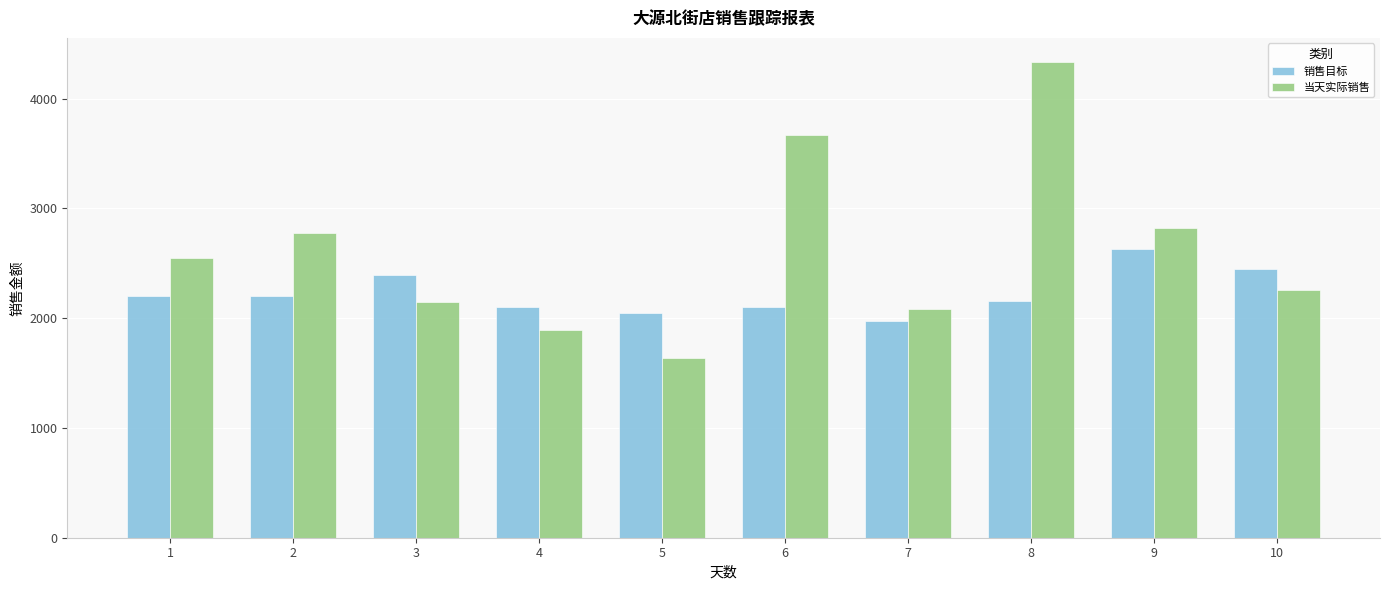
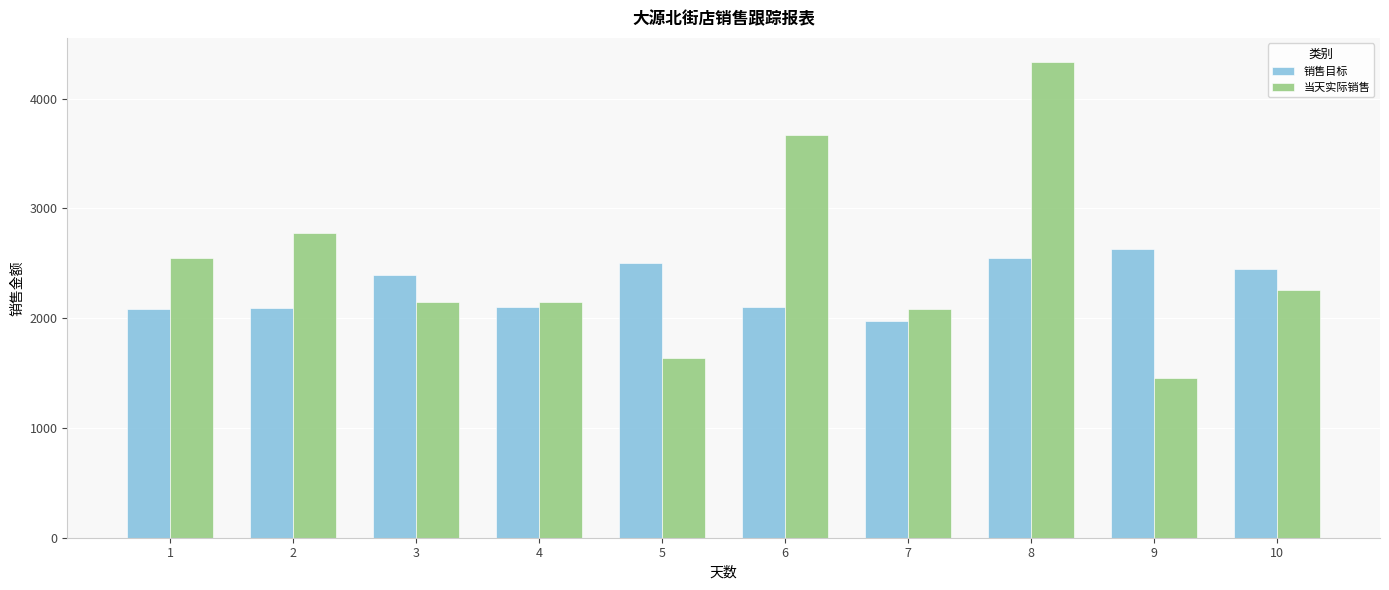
  {
    "销售目标": {
-     "1": 2200,
-     "2": 2200,
+     "1": 2080,
+     "2": 2100,
      "3": 2390,
      "4": 2100,
-     "5": 2050,
+     "5": 2500,
      "6": 2100,
      "7": 1980,
-     "8": 2160,
+     "8": 2550,
      "9": 2630,
      "10": 2450
    },
    "当天实际销售": {
      "1": 2550,
      "2": 2780,
      "3": 2150,
-     "4": 1890,
+     "4": 2140,
      "5": 1640,
      "6": 3670,
      "7": 2080,
      "8": 4340,
-     "9": 2820,
+     "9": 1450,
      "10": 2260
    }
  }
